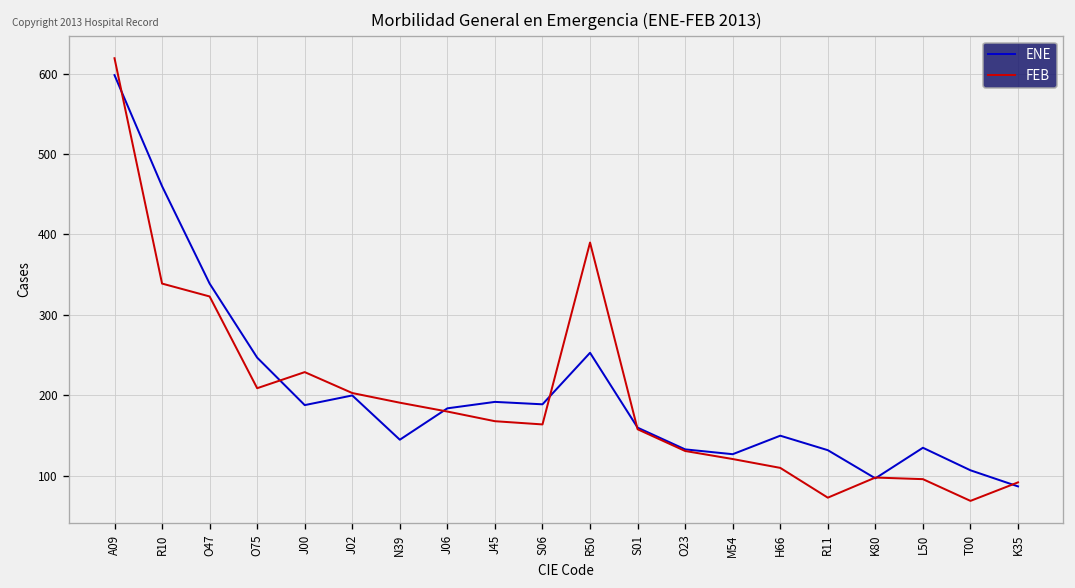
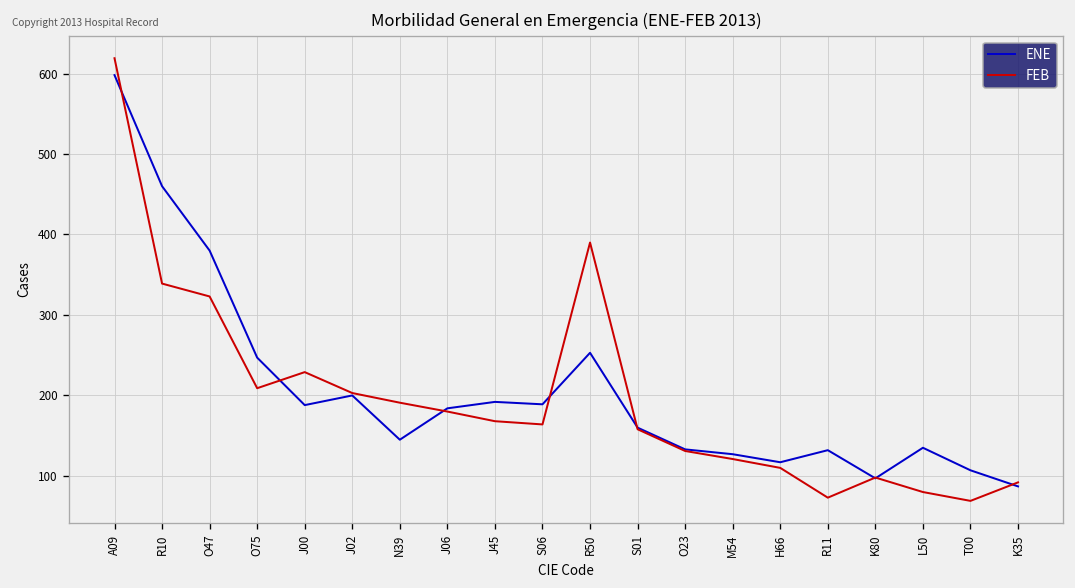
  {
    "ENE": {
      "A09": 600,
      "R10": 460,
-     "O47": 340,
+     "O47": 380,
      "O75": 250,
      "J00": 190,
      "N39": 150,
      "J06": 180,
      "J45": 190,
      "S06": 190,
      "R50": 250,
      "M54": 130,
-     "H66": 150,
+     "H66": 120,
      "R11": 130,
      "L50": 140,
      "T00": 110,
      "K35": 90
    },
    "FEB": {
      "A09": 620,
      "R10": 340,
      "O47": 320,
      "O75": 210,
      "J00": 230,
      "N39": 190,
      "J06": 180,
      "J45": 170,
      "S06": 160,
      "R50": 390,
      "M54": 120,
      "H66": 110,
      "R11": 70,
-     "L50": 100,
+     "L50": 80,
      "T00": 70,
      "K35": 90
    }
  }
